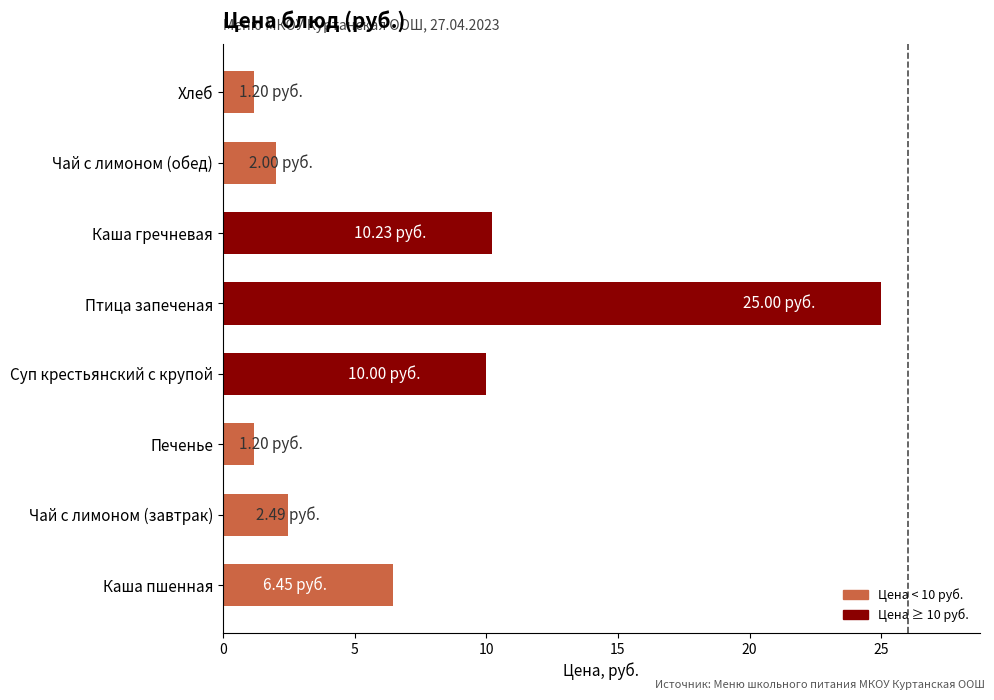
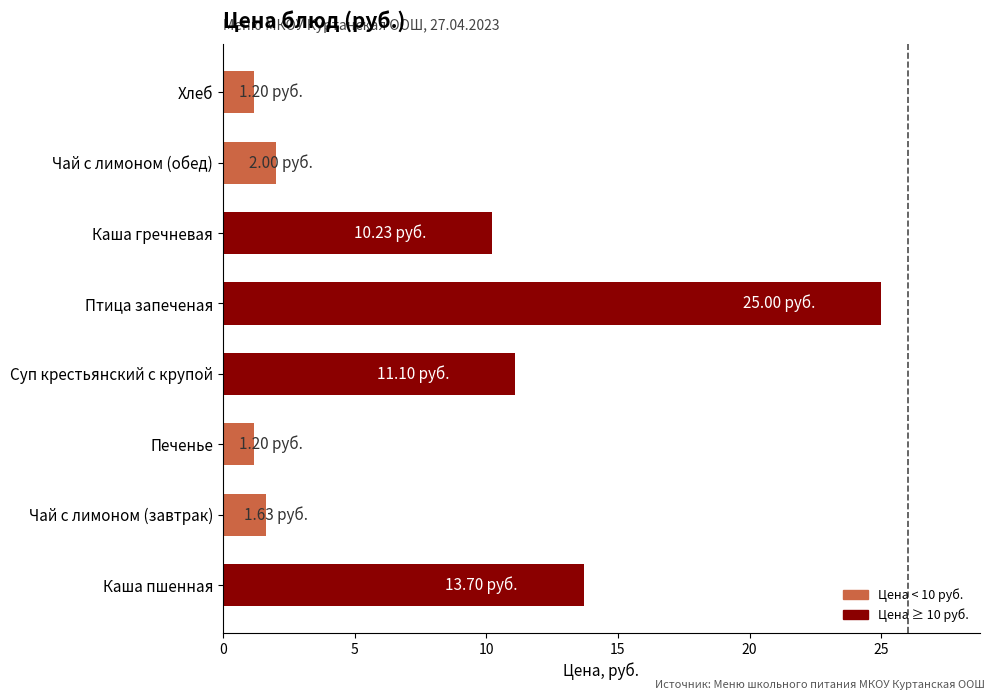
  {
    "Хлеб": 1.20,
    "Чай с лимоном (обед)": 2.00,
    "Каша гречневая": 10.23,
    "Птица запеченая": 25.00,
-   "Суп крестьянский с крупой": 10.00,
+   "Суп крестьянский с крупой": 11.10,
    "Печенье": 1.20,
-   "Чай с лимоном (завтрак)": 2.49,
-   "Каша пшенная": 6.45
+   "Чай с лимоном (завтрак)": 1.63,
+   "Каша пшенная": 13.70
  }
